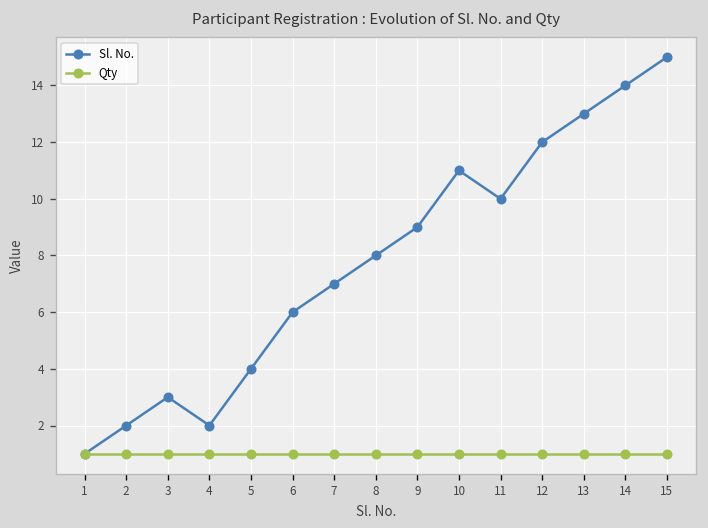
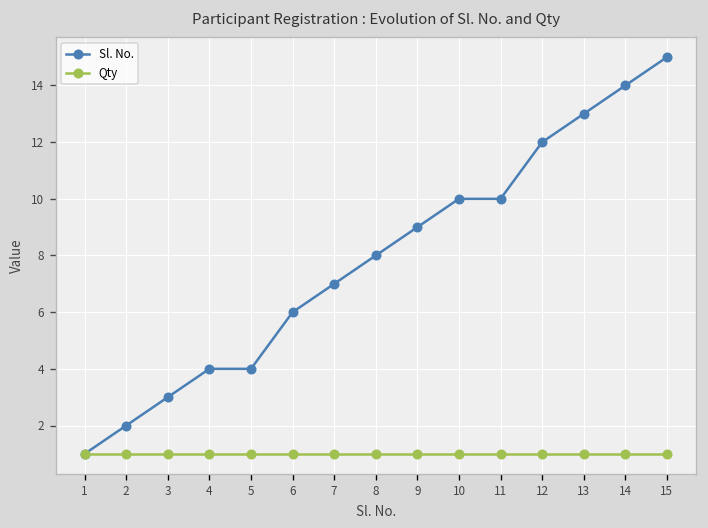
  {
    "Sl. No.": {
      "2": 2,
      "3": 3,
-     "4": 2,
+     "4": 4,
      "5": 4,
      "6": 6,
      "7": 7,
      "8": 8,
      "9": 9,
-     "10": 11,
+     "10": 10,
      "11": 10,
      "12": 12,
      "13": 13,
      "14": 14,
      "15": 15
    },
    "Qty": {
      "2": 1,
      "3": 1,
      "4": 1,
      "5": 1,
      "6": 1,
      "7": 1,
      "8": 1,
      "9": 1,
      "10": 1,
      "11": 1,
      "12": 1,
      "13": 1,
      "14": 1,
      "15": 1
    }
  }
